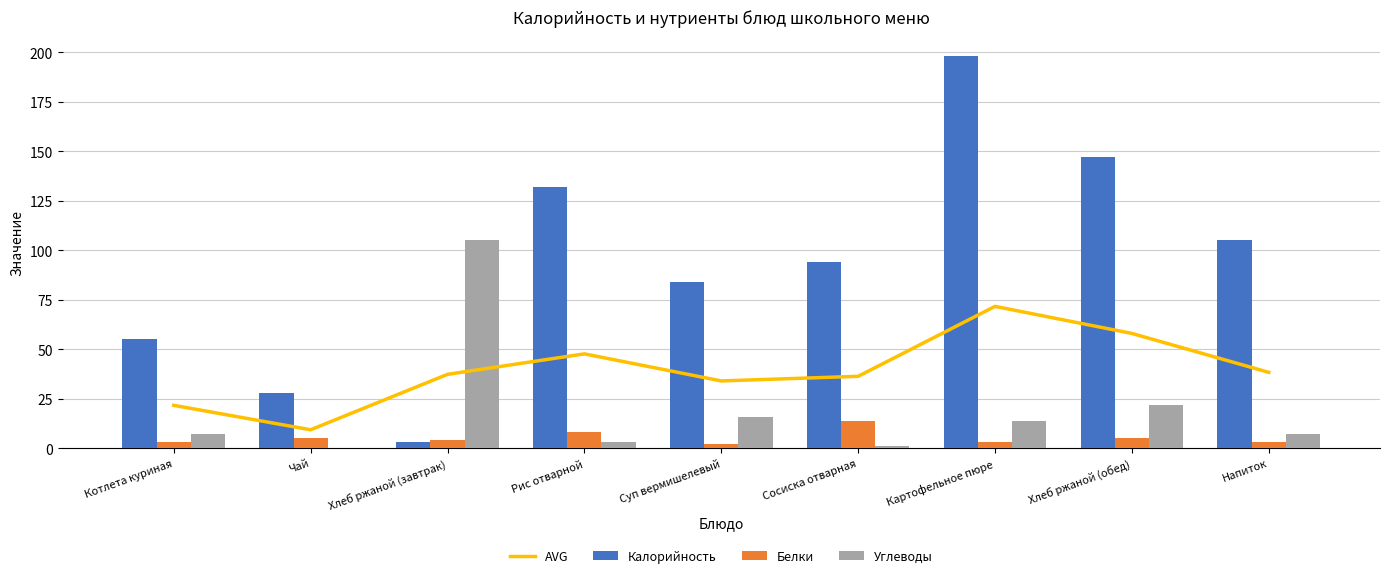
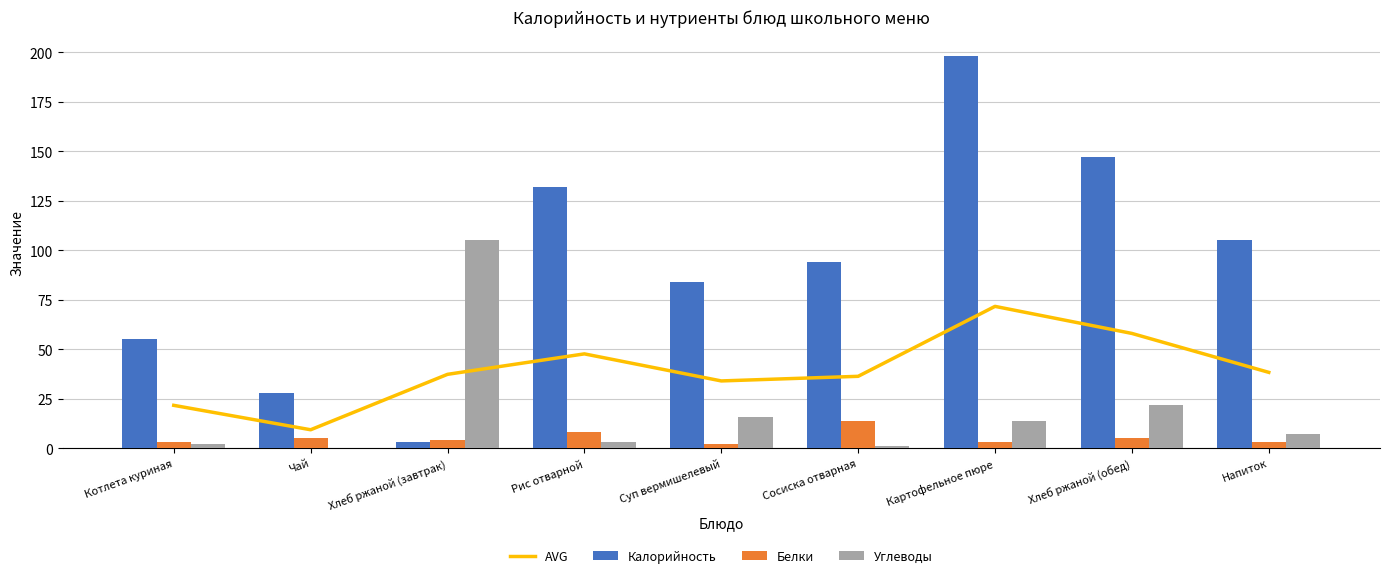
  {
    "Калорийность": {
      "Котлета куриная": 55,
      "Чай": 28,
      "Хлеб ржаной (завтрак)": 3,
      "Рис отварной": 132,
      "Суп вермишелевый": 84,
      "Сосиска отварная": 94,
      "Картофельное пюре": 198,
      "Хлеб ржаной (обед)": 147,
      "Напиток": 105
    },
    "AVG": {
      "Котлета куриная": 22,
      "Чай": 9,
      "Хлеб ржаной (завтрак)": 37,
      "Рис отварной": 48,
      "Суп вермишелевый": 34,
      "Сосиска отварная": 36,
      "Картофельное пюре": 72,
      "Хлеб ржаной (обед)": 58,
      "Напиток": 38
    },
    "Белки": {
      "Котлета куриная": 3,
      "Чай": 5,
      "Хлеб ржаной (завтрак)": 4,
      "Рис отварной": 8,
      "Суп вермишелевый": 2,
      "Сосиска отварная": 14,
      "Картофельное пюре": 3,
      "Хлеб ржаной (обед)": 5,
      "Напиток": 3
    },
    "Углеводы": {
-     "Котлета куриная": 7,
+     "Котлета куриная": 2,
      "Чай": 0,
      "Хлеб ржаной (завтрак)": 105,
      "Рис отварной": 3,
      "Суп вермишелевый": 16,
      "Картофельное пюре": 14,
      "Хлеб ржаной (обед)": 22,
      "Напиток": 7
    }
  }
